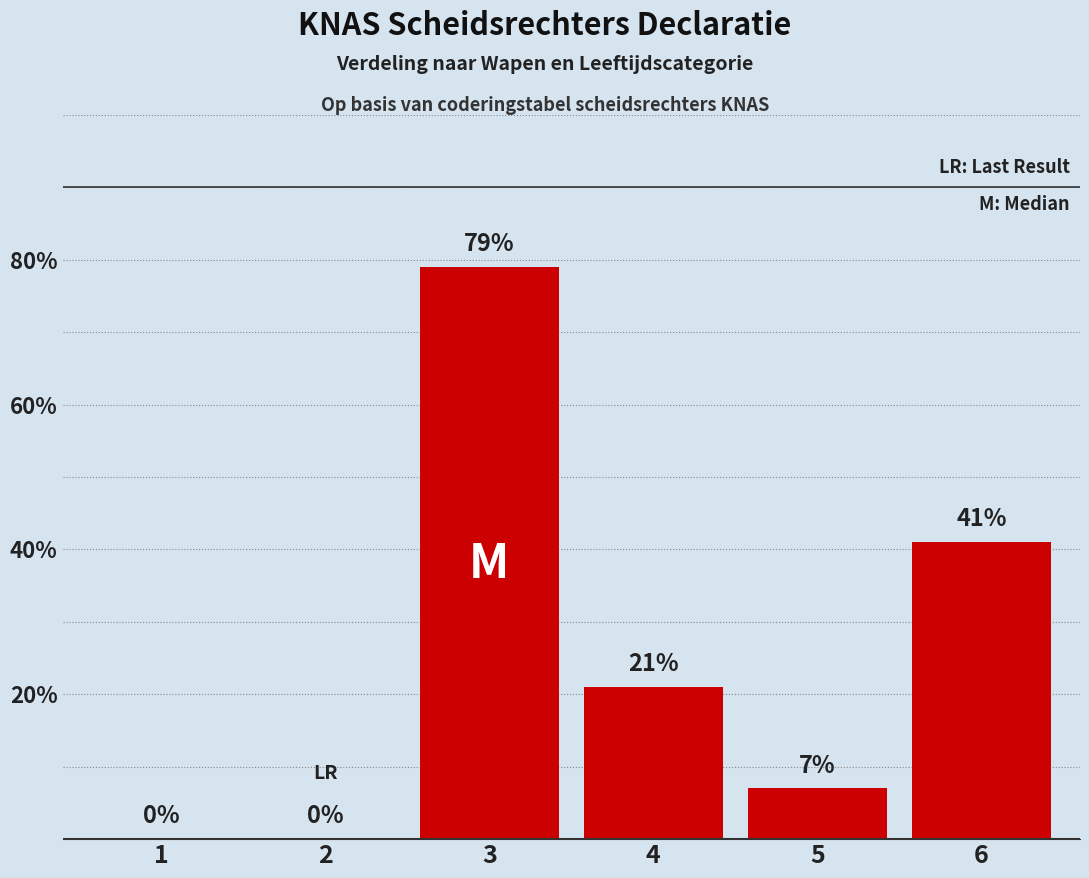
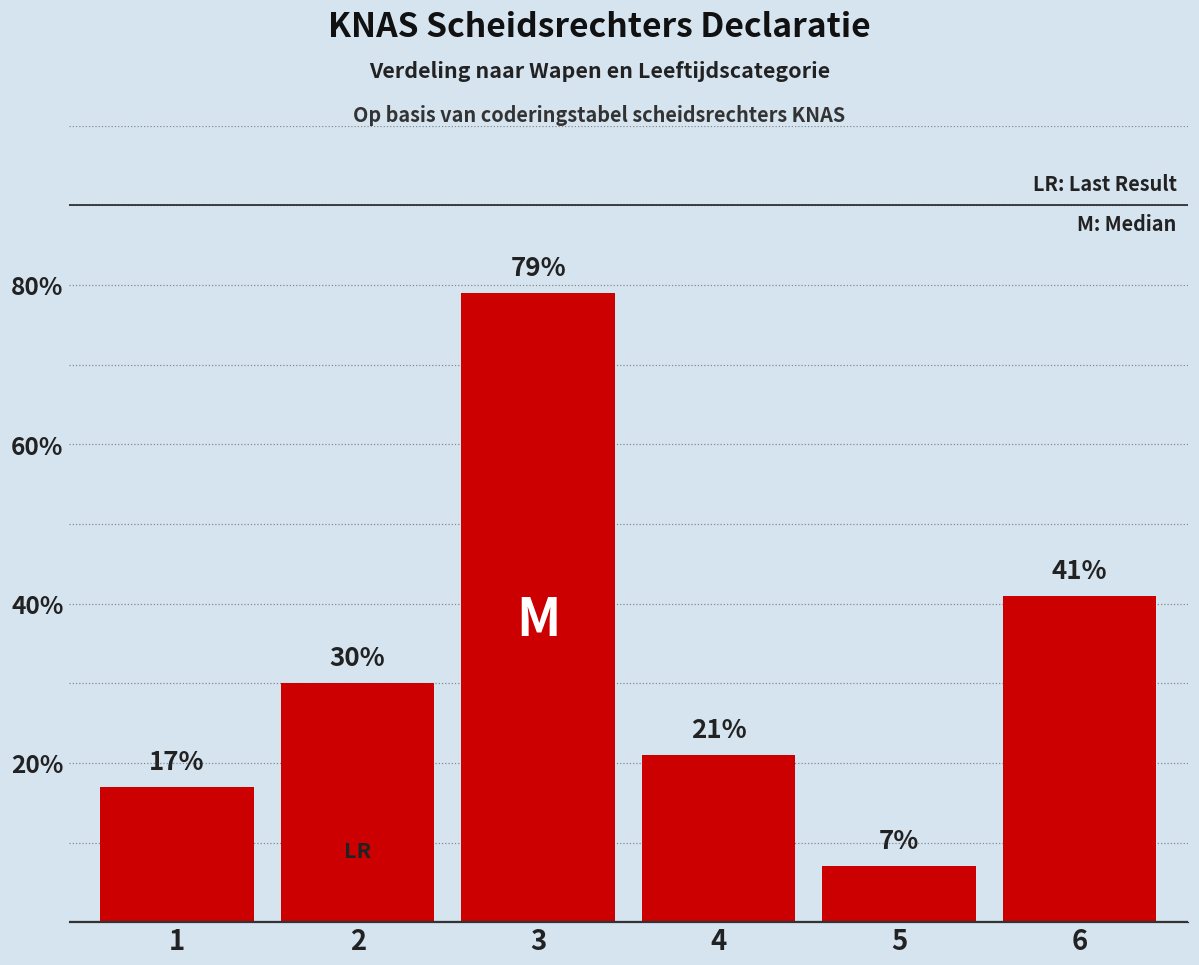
  {
-   "1": "0%",
-   "2": "0%",
+   "1": "17%",
+   "2": "30%",
    "3": "79%",
    "4": "21%",
    "5": "7%",
    "6": "41%"
  }
